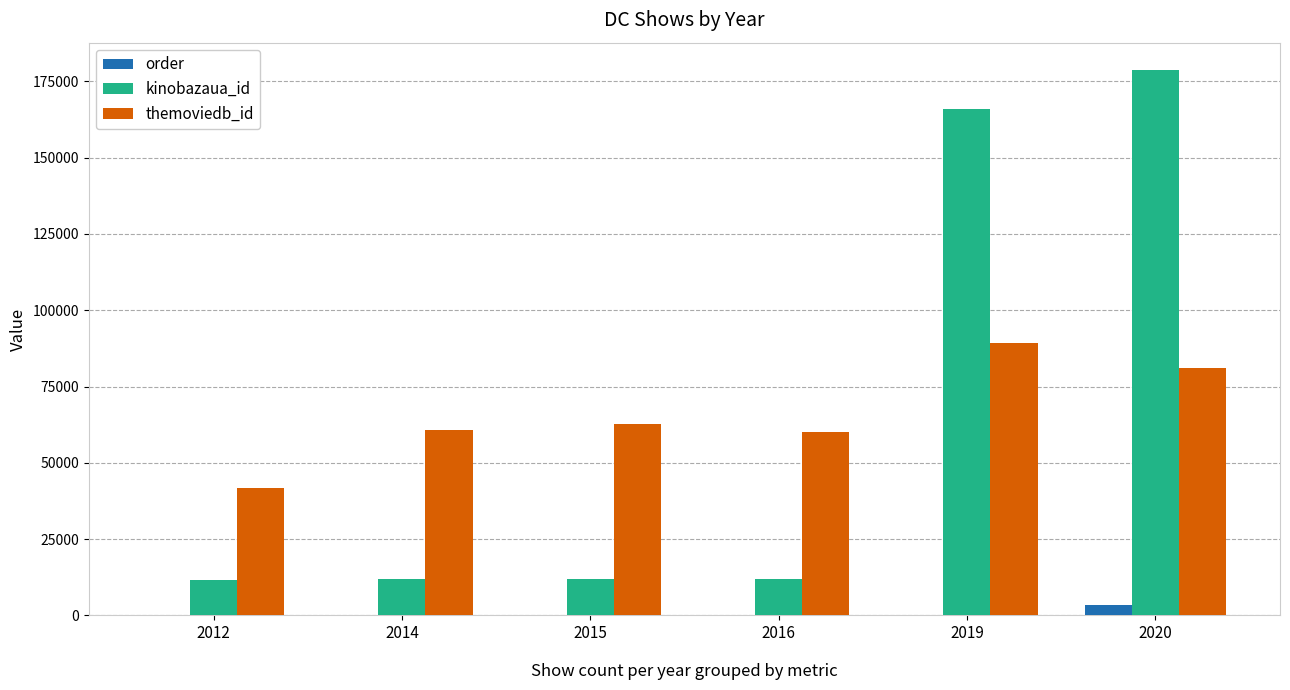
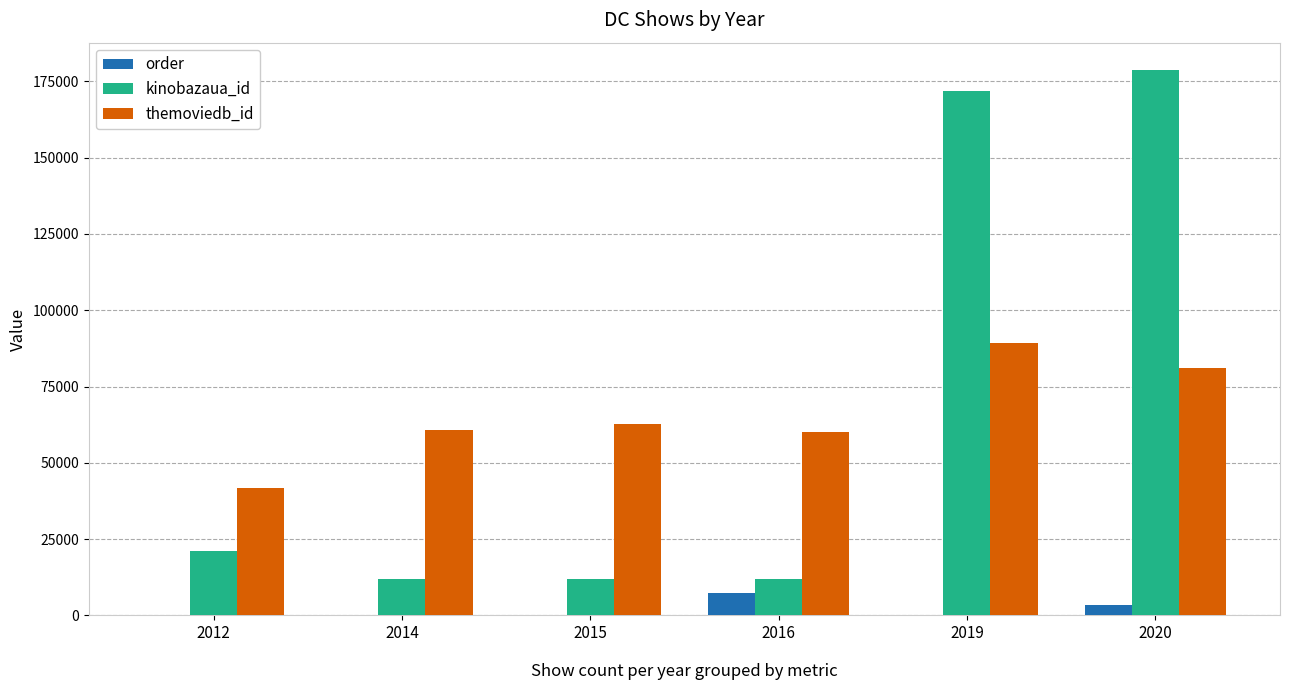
  {
    "order": {
-     "2016": 0,
+     "2016": 7000,
      "2020": 3000
    },
    "kinobazaua_id": {
-     "2012": 11000,
+     "2012": 21000,
      "2014": 12000,
      "2015": 12000,
      "2016": 12000,
-     "2019": 166000,
+     "2019": 172000,
      "2020": 179000
    },
    "themoviedb_id": {
      "2012": 42000,
      "2014": 61000,
      "2015": 63000,
      "2016": 60000,
      "2019": 89000,
      "2020": 81000
    }
  }
